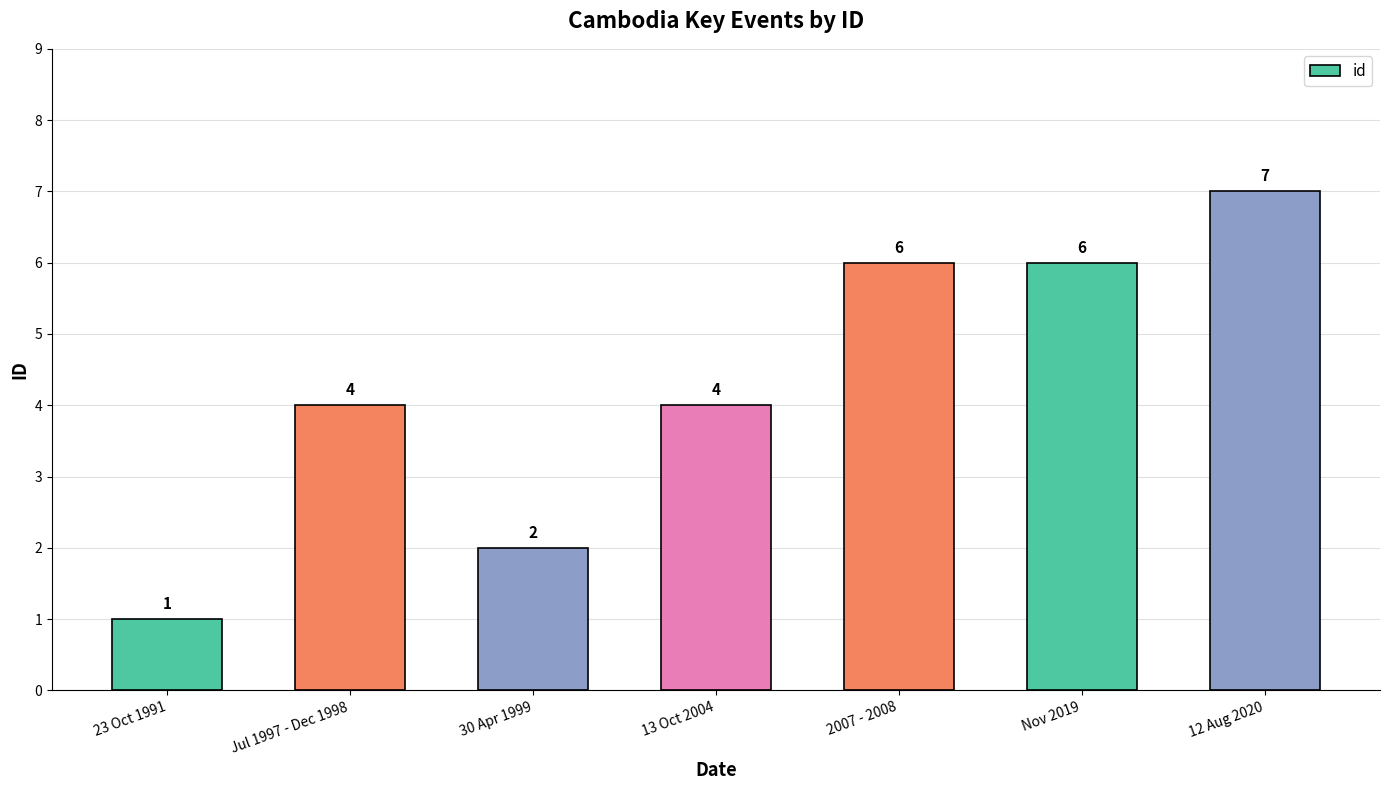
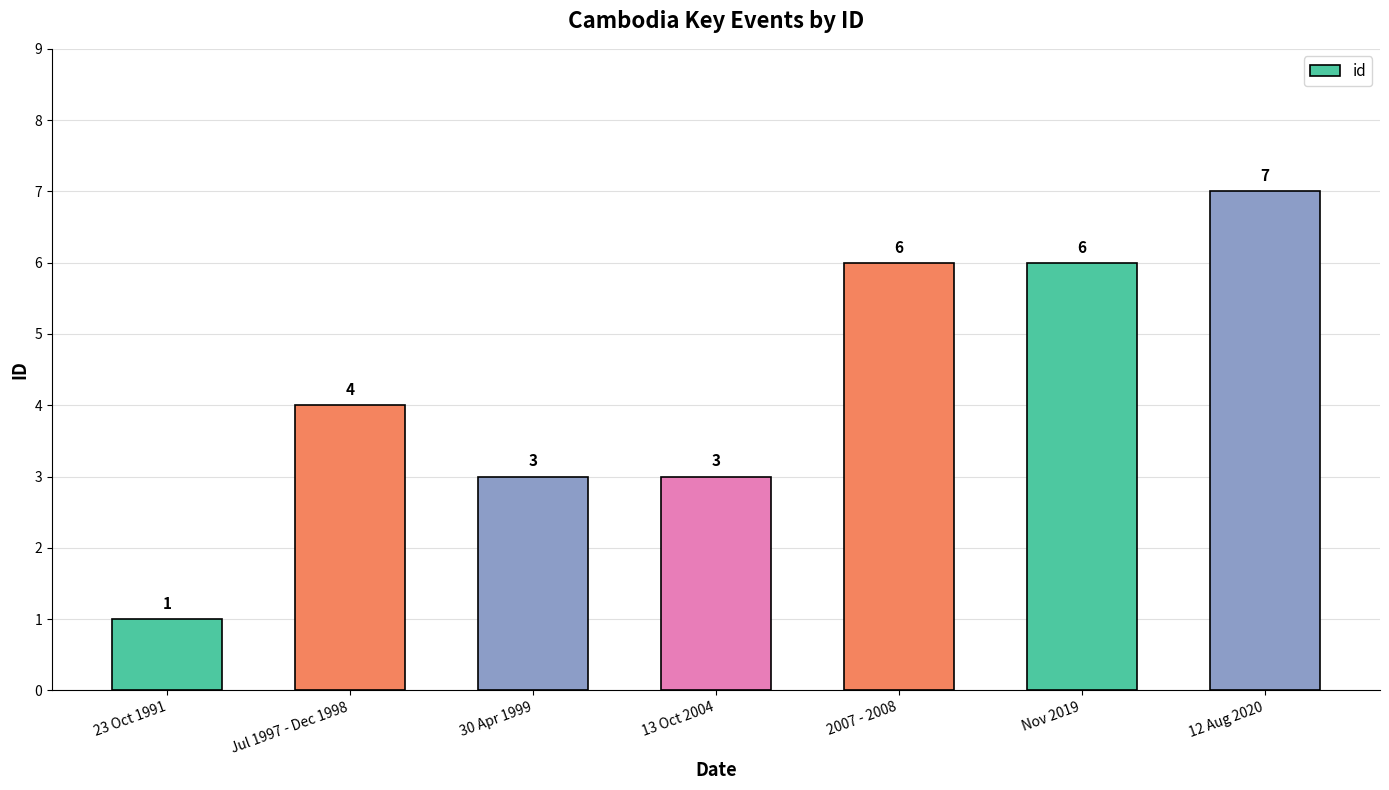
  {
    "23 Oct 1991": 1,
    "Jul 1997 - Dec 1998": 4,
-   "30 Apr 1999": 2,
-   "13 Oct 2004": 4,
+   "30 Apr 1999": 3,
+   "13 Oct 2004": 3,
    "2007 - 2008": 6,
    "Nov 2019": 6,
    "12 Aug 2020": 7
  }
